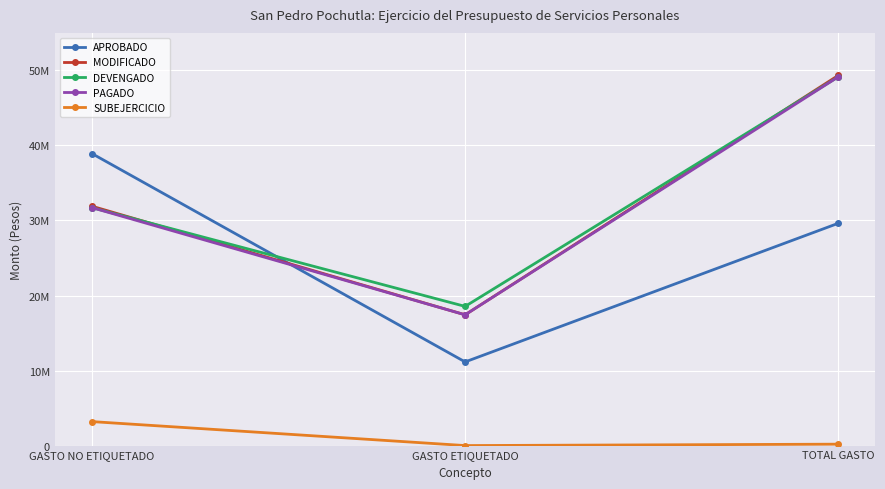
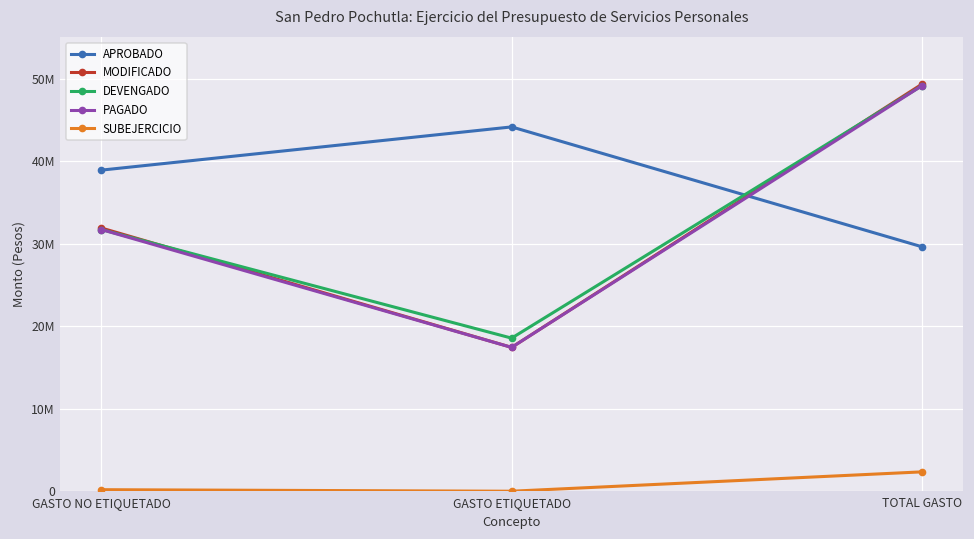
  {
    "APROBADO": {
      "GASTO NO ETIQUETADO": 39000000,
-     "GASTO ETIQUETADO": 11000000,
+     "GASTO ETIQUETADO": 44000000,
      "TOTAL GASTO": 30000000
    },
    "DEVENGADO": {
      "GASTO ETIQUETADO": 19000000
    },
    "SUBEJERCICIO": {
-     "GASTO NO ETIQUETADO": 3000000,
+     "GASTO NO ETIQUETADO": 0,
      "GASTO ETIQUETADO": 0,
-     "TOTAL GASTO": 0
+     "TOTAL GASTO": 2000000
    }
  }
